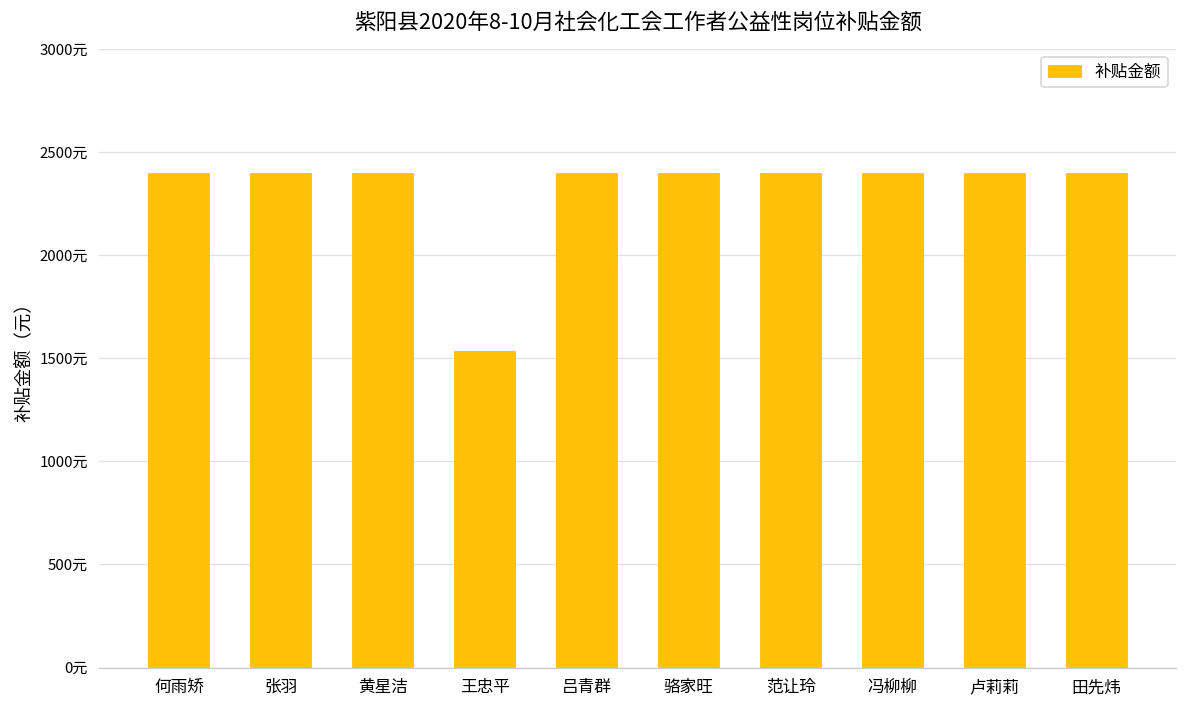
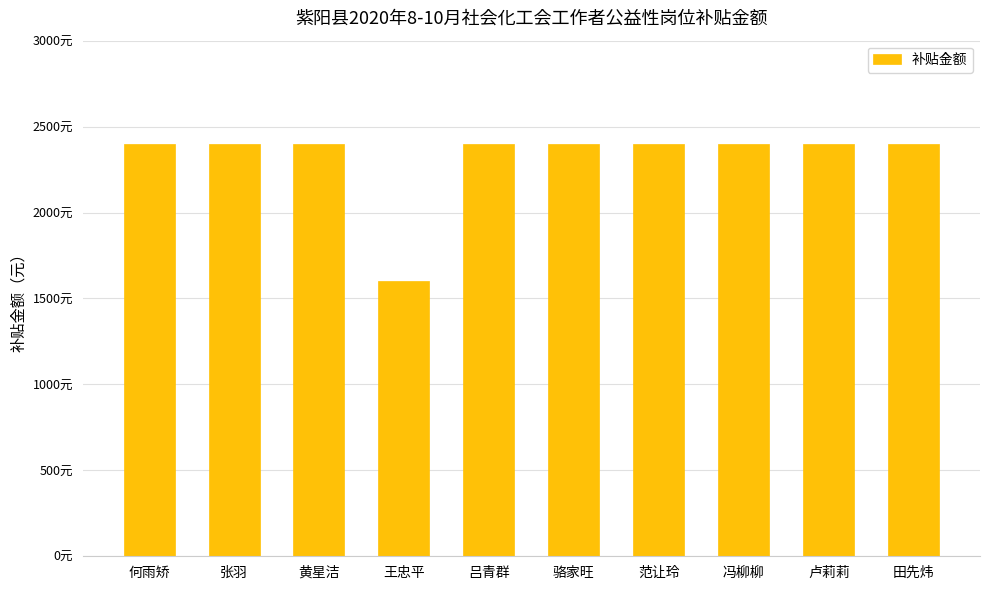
  {
    "何雨矫": "2400元",
    "张羽": "2400元",
    "黄星洁": "2400元",
-   "王忠平": "1540元",
+   "王忠平": "1600元",
    "吕青群": "2400元",
    "骆家旺": "2400元",
    "范让玲": "2400元",
    "冯柳柳": "2400元",
    "卢莉莉": "2400元",
    "田先炜": "2400元"
  }
